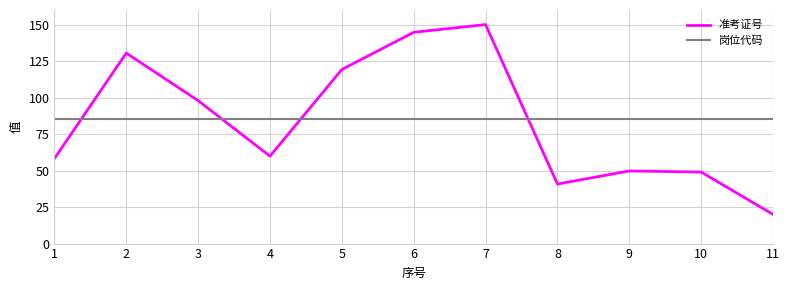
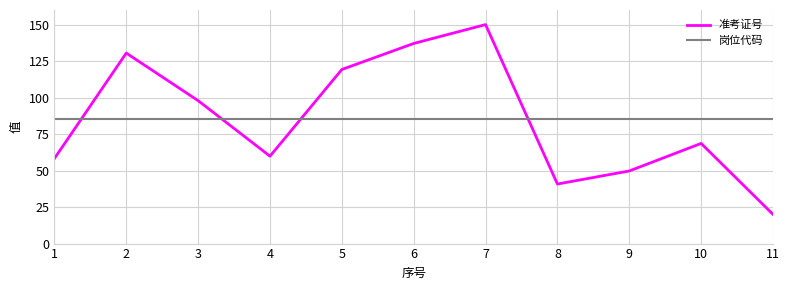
  {
    "准考证号": {
      "1": 58,
      "2": 130,
      "3": 98,
      "4": 60,
      "5": 119,
-     "6": 145,
+     "6": 137,
      "7": 150,
      "8": 41,
      "9": 50,
-     "10": 49,
+     "10": 69,
      "11": 20
    },
    "岗位代码": {
      "1": 85,
      "2": 85,
      "3": 85,
      "4": 85,
      "5": 85,
      "6": 85,
      "7": 85,
      "8": 85,
      "9": 85,
      "10": 85,
      "11": 85
    }
  }
